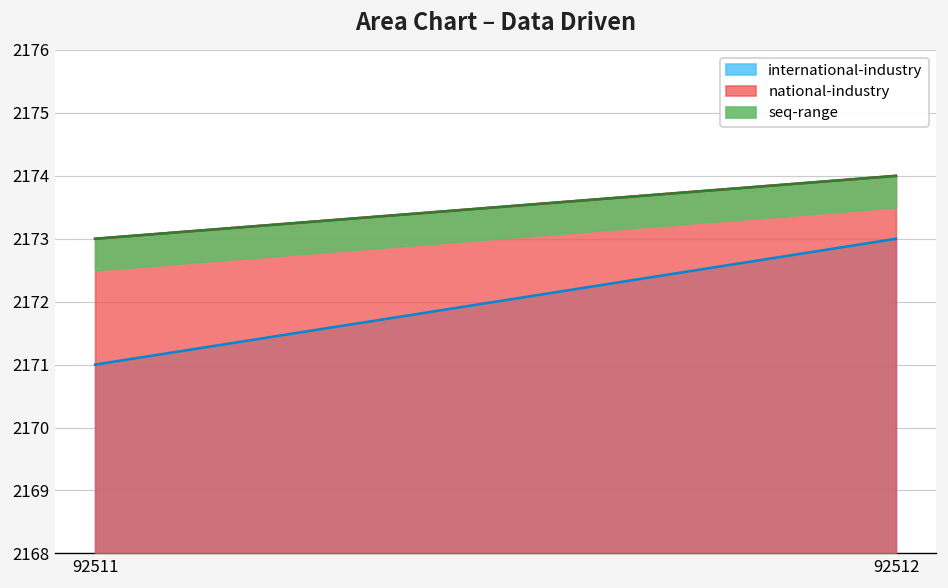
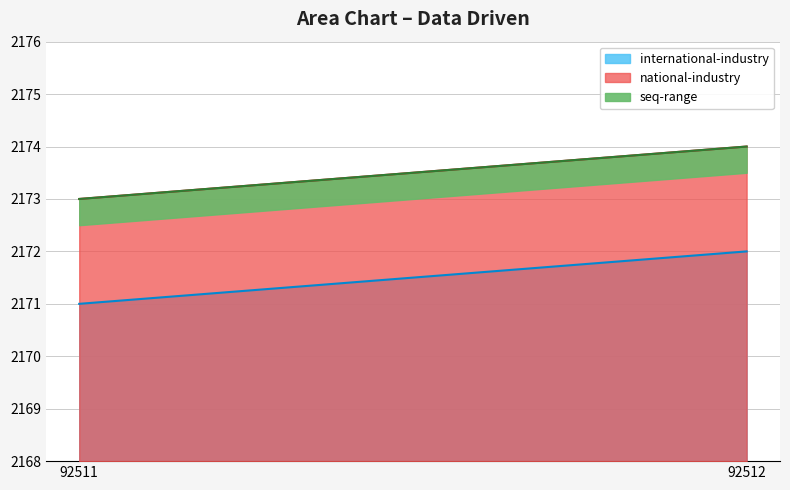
  {
    "international-industry": {
      "92511": 2171,
-     "92512": 2173
+     "92512": 2172
    },
    "seq-range": {
      "92511": 2173,
      "92512": 2174
    }
  }
